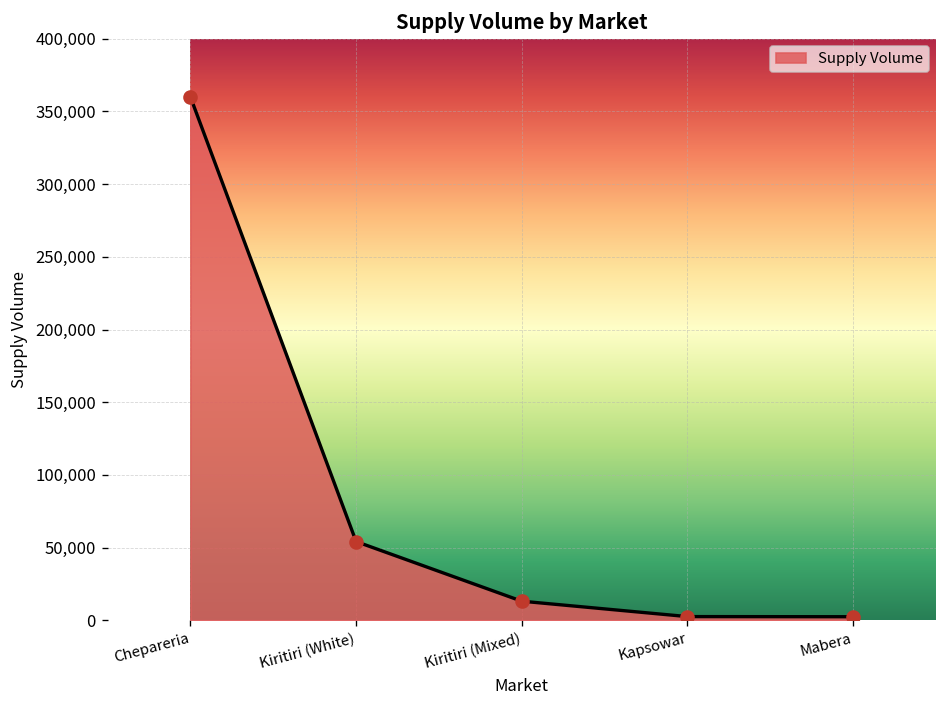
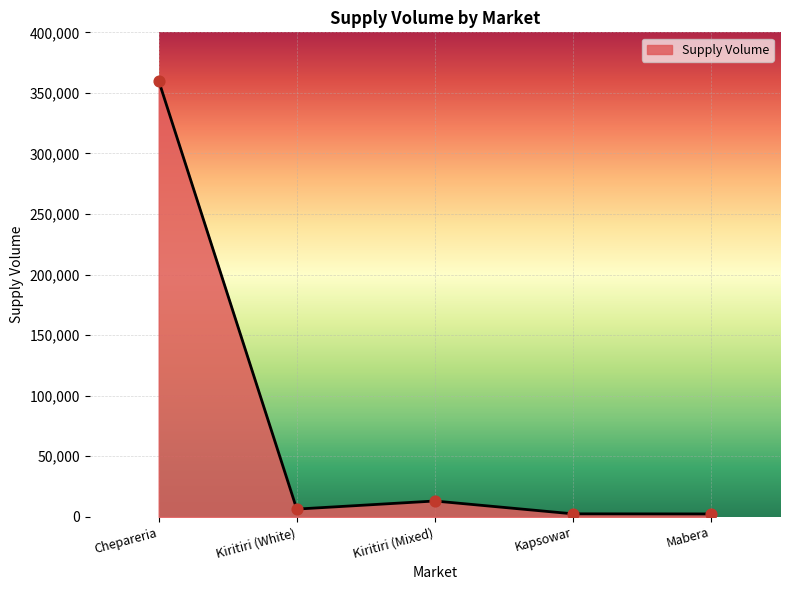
  {
    "Chepareria": "360,000",
-   "Kiritiri (White)": "54,000",
+   "Kiritiri (White)": "6,000",
    "Kiritiri (Mixed)": "13,000",
    "Kapsowar": "2,000",
    "Mabera": "2,000"
  }
